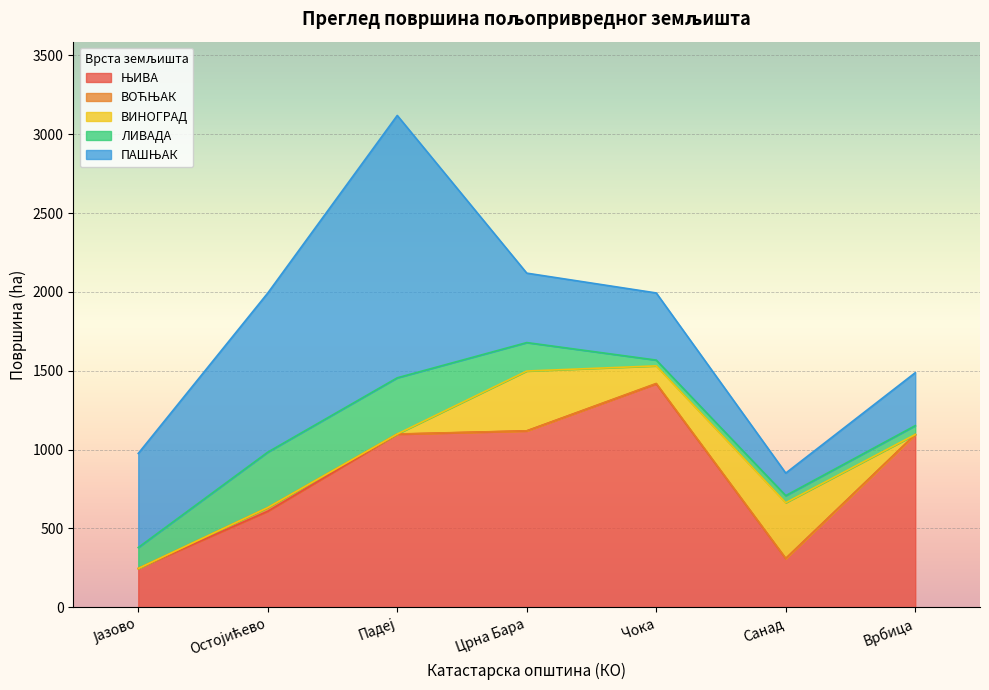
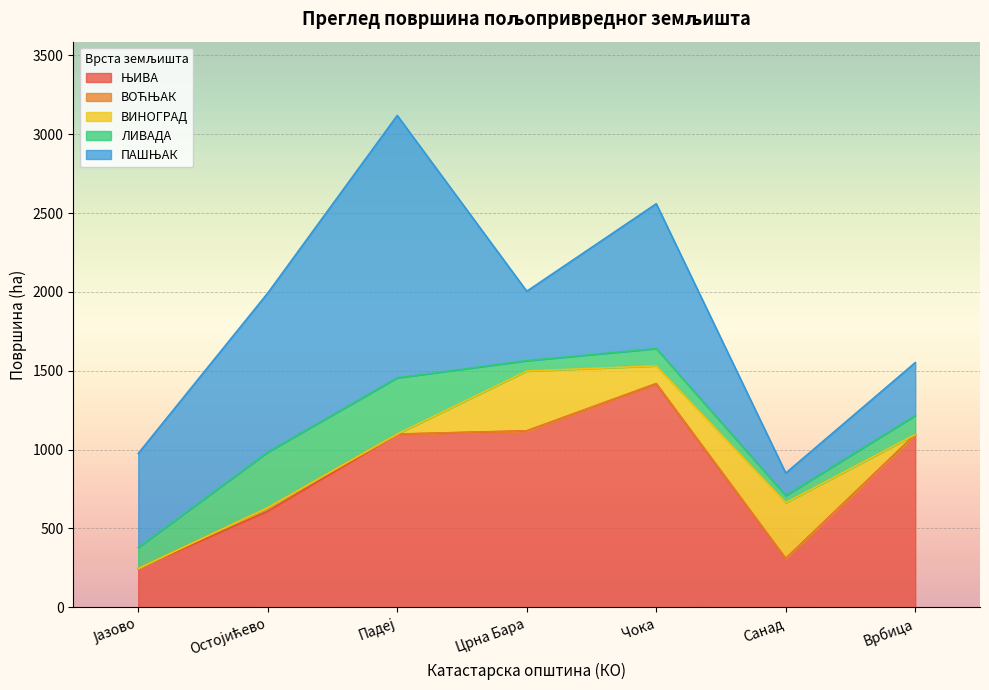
  {
    "ВИНОГРАД": {
      "Црна Бара": 380,
      "Чока": 110,
      "Санад": 350
    },
    "ЛИВАДА": {
      "Јазово": 130,
      "Остојићево": 350,
      "Падеј": 360,
-     "Црна Бара": 180,
-     "Чока": 40,
+     "Црна Бара": 70,
+     "Чока": 110,
      "Санад": 50,
-     "Врбица": 60
+     "Врбица": 120
    },
    "ПАШЊАК": {
      "Јазово": 600,
      "Остојићево": 1010,
      "Падеј": 1660,
      "Црна Бара": 440,
-     "Чока": 430,
+     "Чока": 920,
      "Санад": 140,
      "Врбица": 340
    }
  }
